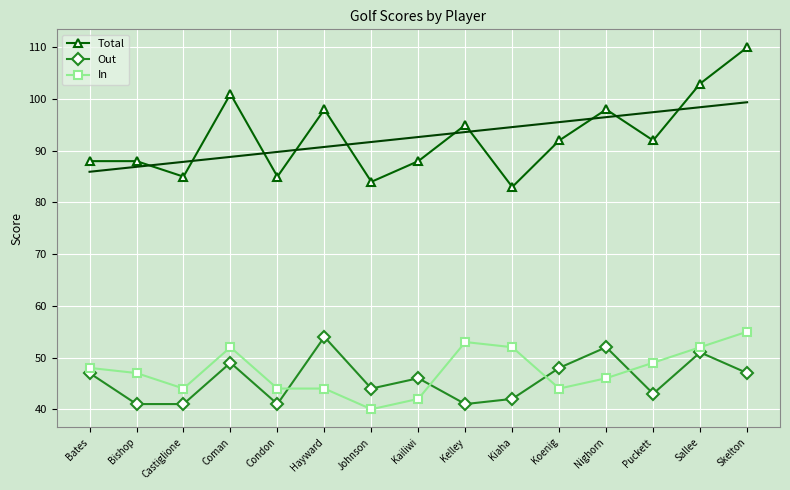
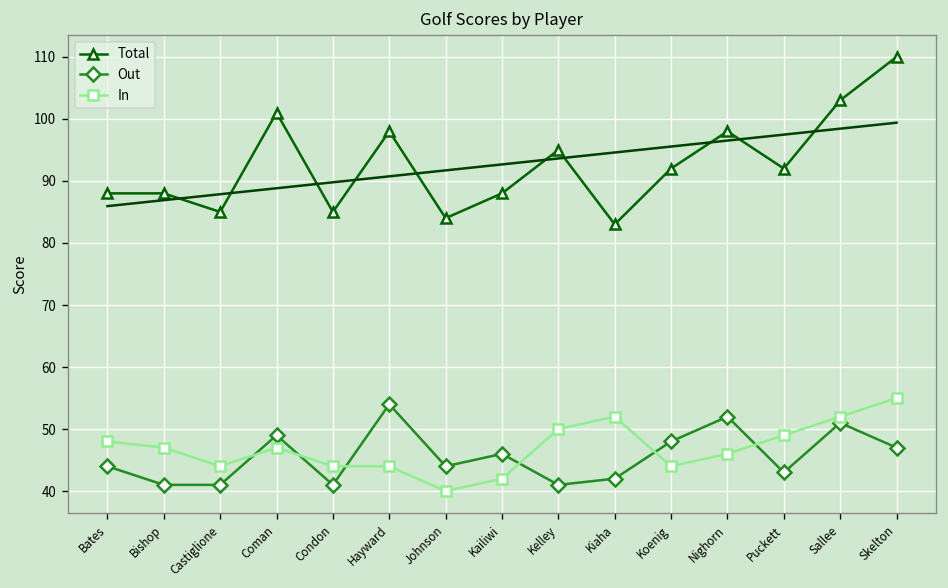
  {
    "Out": {
-     "Bates": 47,
+     "Bates": 44,
      "Bishop": 41,
      "Castiglione": 41,
      "Coman": 49,
      "Condon": 41,
      "Hayward": 54,
      "Johnson": 44,
      "Kailiwi": 46,
      "Kelley": 41,
      "Kiaha": 42,
      "Koenig": 48,
      "Nighorn": 52,
      "Puckett": 43,
      "Sallee": 51,
      "Skelton": 47
    },
    "In": {
      "Bates": 48,
      "Bishop": 47,
      "Castiglione": 44,
-     "Coman": 52,
+     "Coman": 47,
      "Condon": 44,
      "Hayward": 44,
      "Johnson": 40,
      "Kailiwi": 42,
-     "Kelley": 53,
+     "Kelley": 50,
      "Kiaha": 52,
      "Koenig": 44,
      "Nighorn": 46,
      "Puckett": 49,
      "Sallee": 52,
      "Skelton": 55
    }
  }
